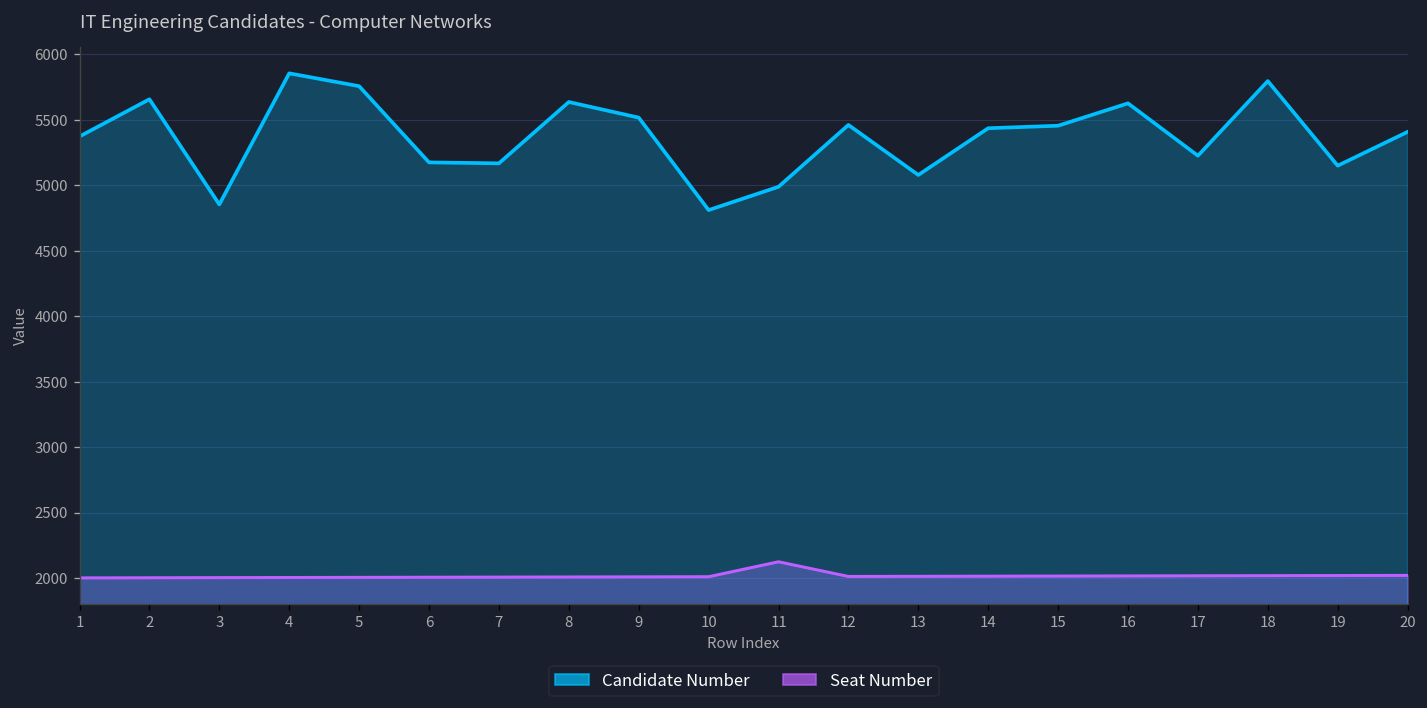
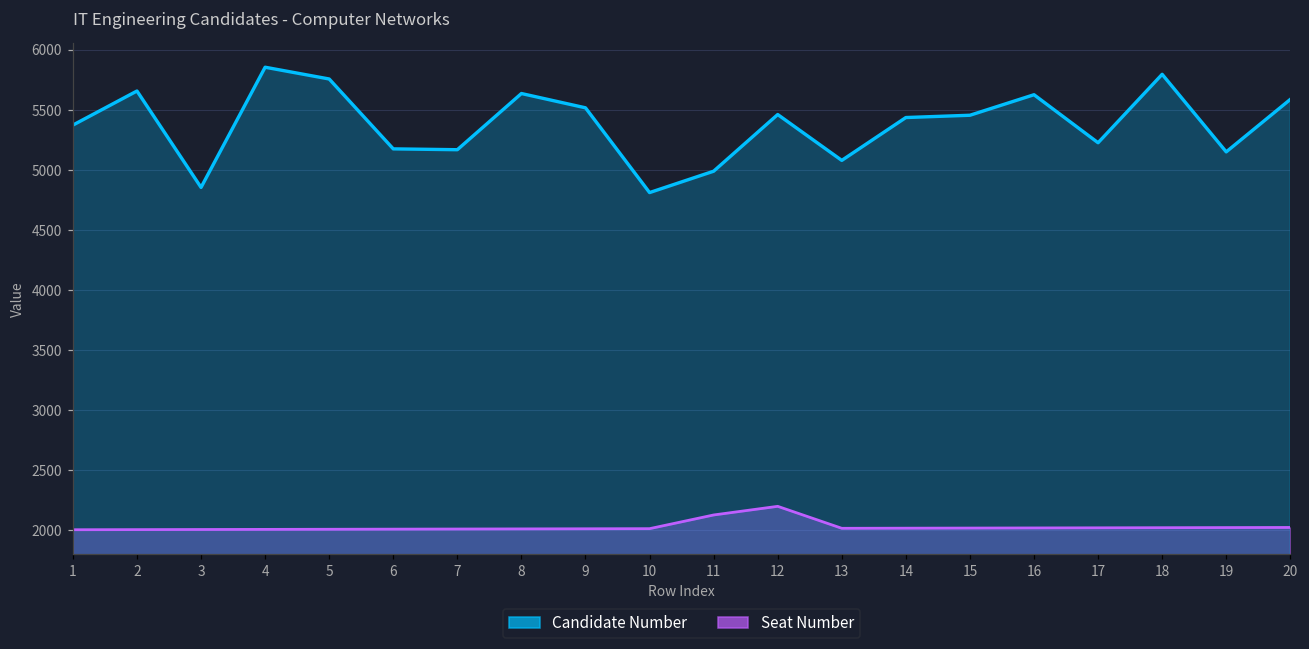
  {
    "Seat Number": {
      "1": 2000,
      "2": 2000,
      "3": 2000,
      "4": 2000,
      "5": 2010,
      "6": 2010,
      "7": 2010,
      "8": 2010,
      "9": 2010,
      "10": 2010,
      "11": 2120,
-     "12": 2010,
+     "12": 2200,
      "13": 2010,
      "14": 2010,
      "15": 2020,
      "16": 2020,
      "17": 2020,
      "18": 2020,
      "19": 2020,
      "20": 2020
    },
    "Candidate Number": {
      "1": 5370,
      "2": 5660,
      "3": 4850,
      "4": 5850,
      "5": 5760,
      "6": 5170,
      "7": 5170,
      "8": 5630,
      "9": 5520,
      "10": 4810,
      "11": 4990,
      "12": 5460,
      "13": 5080,
      "14": 5430,
      "15": 5450,
      "16": 5620,
      "17": 5220,
      "18": 5790,
      "19": 5150,
-     "20": 5410
+     "20": 5590
    }
  }
